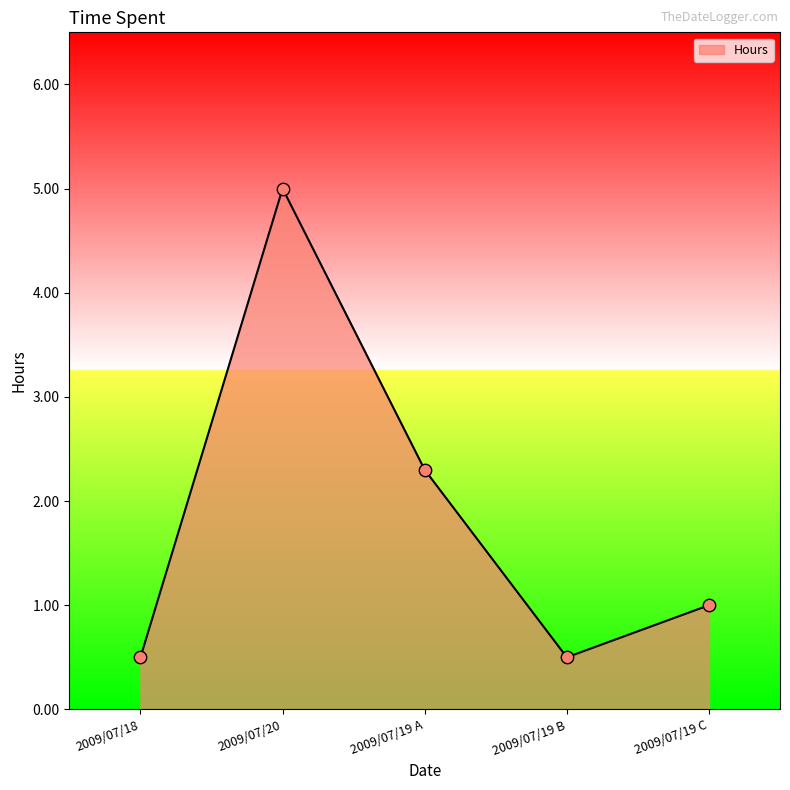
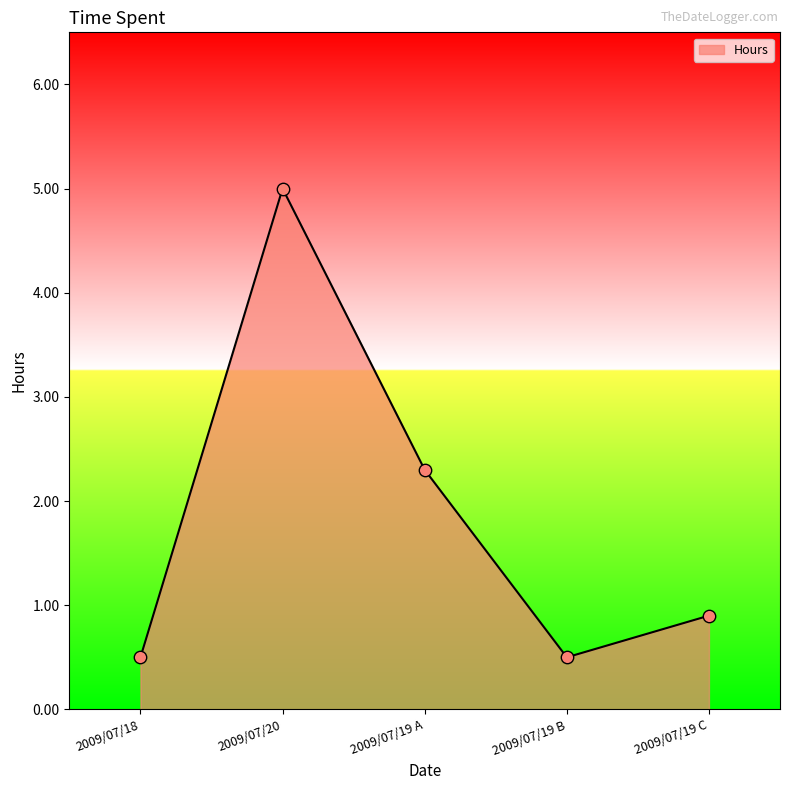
  {
    "2009/07/18": 0.5,
    "2009/07/20": 5.0,
    "2009/07/19 A": 2.3,
    "2009/07/19 B": 0.5,
-   "2009/07/19 C": 1.0
+   "2009/07/19 C": 0.9
  }
